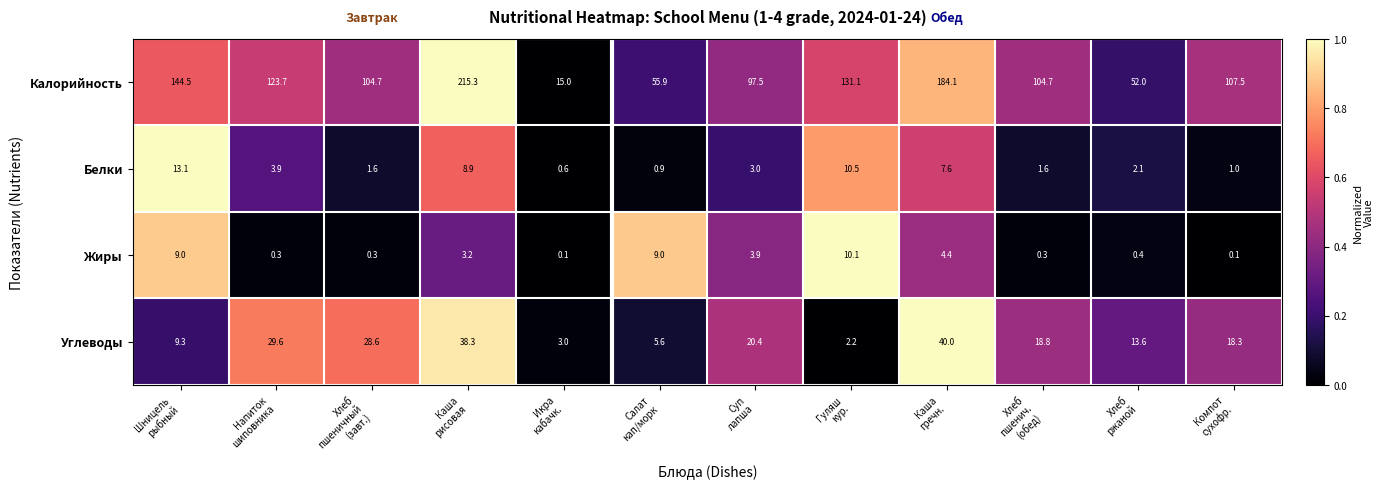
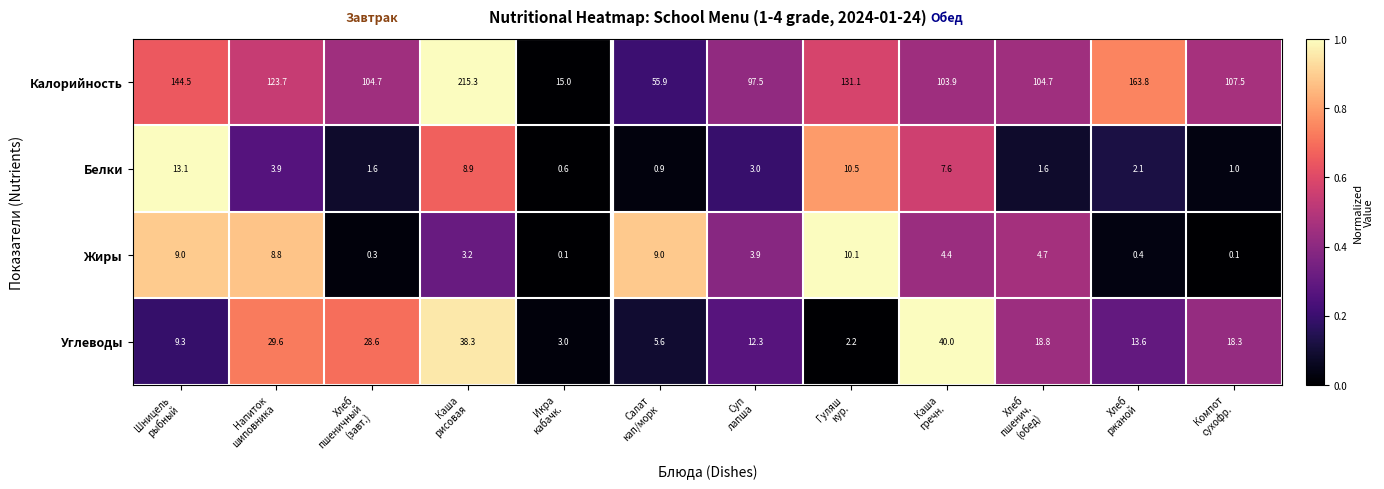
  {
    "Калорийность": {
      "Шницель рыбный": 144.5,
      "Напиток шиповника": 123.7,
      "Хлеб пшеничный (завт.)": 104.7,
      "Каша рисовая": 215.3,
      "Икра кабачк.": 15.0,
      "Салат кап/морк": 55.9,
      "Суп лапша": 97.5,
      "Гуляш кур.": 131.1,
-     "Каша гречн.": 184.1,
+     "Каша гречн.": 103.9,
      "Хлеб пшенич. (обед)": 104.7,
-     "Хлеб ржаной": 52.0,
+     "Хлеб ржаной": 163.8,
      "Компот сухофр.": 107.5
    },
    "Белки": {
      "Шницель рыбный": 13.1,
      "Напиток шиповника": 3.9,
      "Хлеб пшеничный (завт.)": 1.6,
      "Каша рисовая": 8.9,
      "Икра кабачк.": 0.6,
      "Салат кап/морк": 0.9,
      "Суп лапша": 3.0,
      "Гуляш кур.": 10.5,
      "Каша гречн.": 7.6,
      "Хлеб пшенич. (обед)": 1.6,
      "Хлеб ржаной": 2.1,
      "Компот сухофр.": 1.0
    },
    "Жиры": {
      "Шницель рыбный": 9.0,
-     "Напиток шиповника": 0.3,
+     "Напиток шиповника": 8.8,
      "Хлеб пшеничный (завт.)": 0.3,
      "Каша рисовая": 3.2,
      "Икра кабачк.": 0.1,
      "Салат кап/морк": 9.0,
      "Суп лапша": 3.9,
      "Гуляш кур.": 10.1,
      "Каша гречн.": 4.4,
-     "Хлеб пшенич. (обед)": 0.3,
+     "Хлеб пшенич. (обед)": 4.7,
      "Хлеб ржаной": 0.4,
      "Компот сухофр.": 0.1
    },
    "Углеводы": {
      "Шницель рыбный": 9.3,
      "Напиток шиповника": 29.6,
      "Хлеб пшеничный (завт.)": 28.6,
      "Каша рисовая": 38.3,
      "Икра кабачк.": 3.0,
      "Салат кап/морк": 5.6,
-     "Суп лапша": 20.4,
+     "Суп лапша": 12.3,
      "Гуляш кур.": 2.2,
      "Каша гречн.": 40.0,
      "Хлеб пшенич. (обед)": 18.8,
      "Хлеб ржаной": 13.6,
      "Компот сухофр.": 18.3
    }
  }
